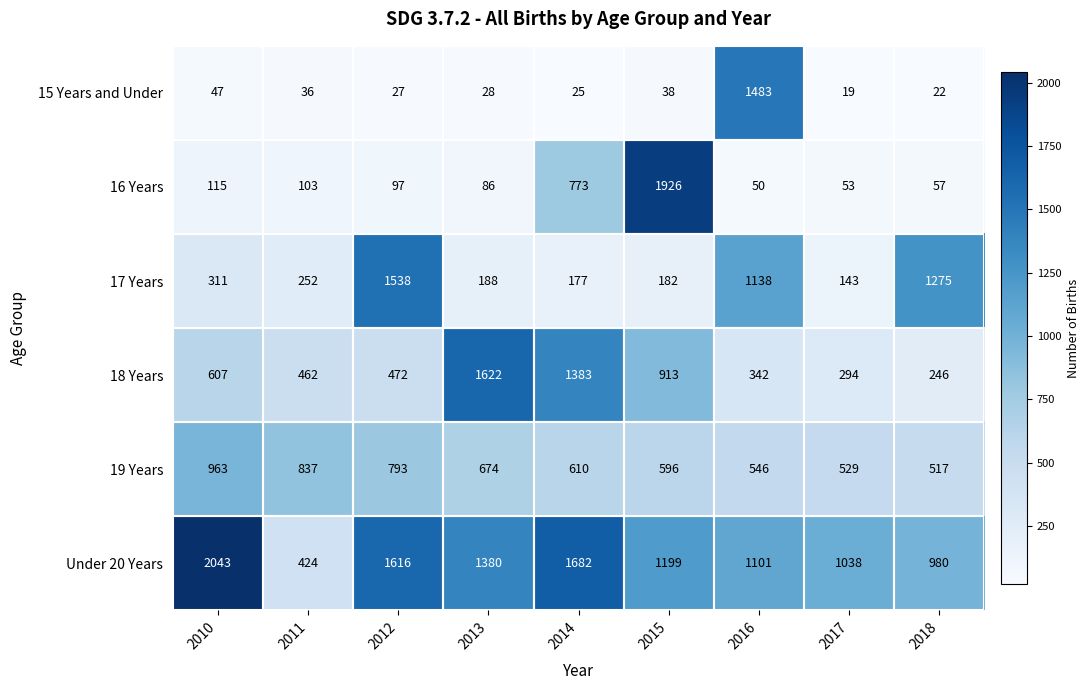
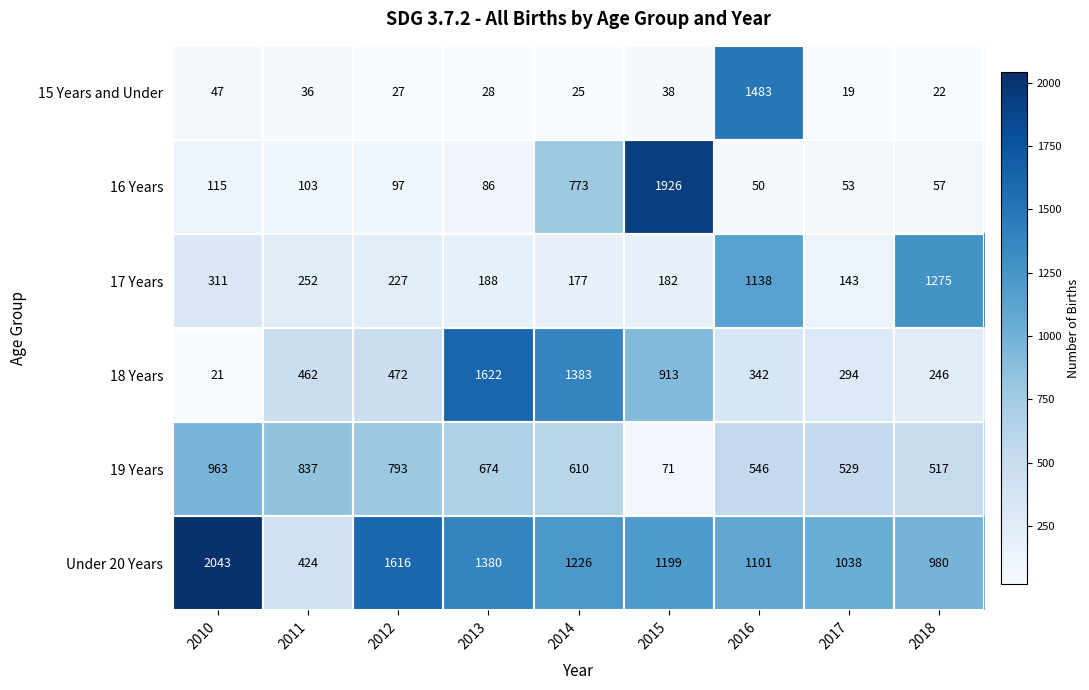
  {
    "15 Years and Under": {
      "2010": 47,
      "2011": 36,
      "2012": 27,
      "2013": 28,
      "2014": 25,
      "2015": 38,
      "2016": 1483,
      "2017": 19,
      "2018": 22
    },
    "16 Years": {
      "2010": 115,
      "2011": 103,
      "2012": 97,
      "2013": 86,
      "2014": 773,
      "2015": 1926,
      "2016": 50,
      "2017": 53,
      "2018": 57
    },
    "17 Years": {
      "2010": 311,
      "2011": 252,
-     "2012": 1538,
+     "2012": 227,
      "2013": 188,
      "2014": 177,
      "2015": 182,
      "2016": 1138,
      "2017": 143,
      "2018": 1275
    },
    "18 Years": {
-     "2010": 607,
+     "2010": 21,
      "2011": 462,
      "2012": 472,
      "2013": 1622,
      "2014": 1383,
      "2015": 913,
      "2016": 342,
      "2017": 294,
      "2018": 246
    },
    "19 Years": {
      "2010": 963,
      "2011": 837,
      "2012": 793,
      "2013": 674,
      "2014": 610,
-     "2015": 596,
+     "2015": 71,
      "2016": 546,
      "2017": 529,
      "2018": 517
    },
    "Under 20 Years": {
      "2010": 2043,
      "2011": 424,
      "2012": 1616,
      "2013": 1380,
-     "2014": 1682,
+     "2014": 1226,
      "2015": 1199,
      "2016": 1101,
      "2017": 1038,
      "2018": 980
    }
  }
